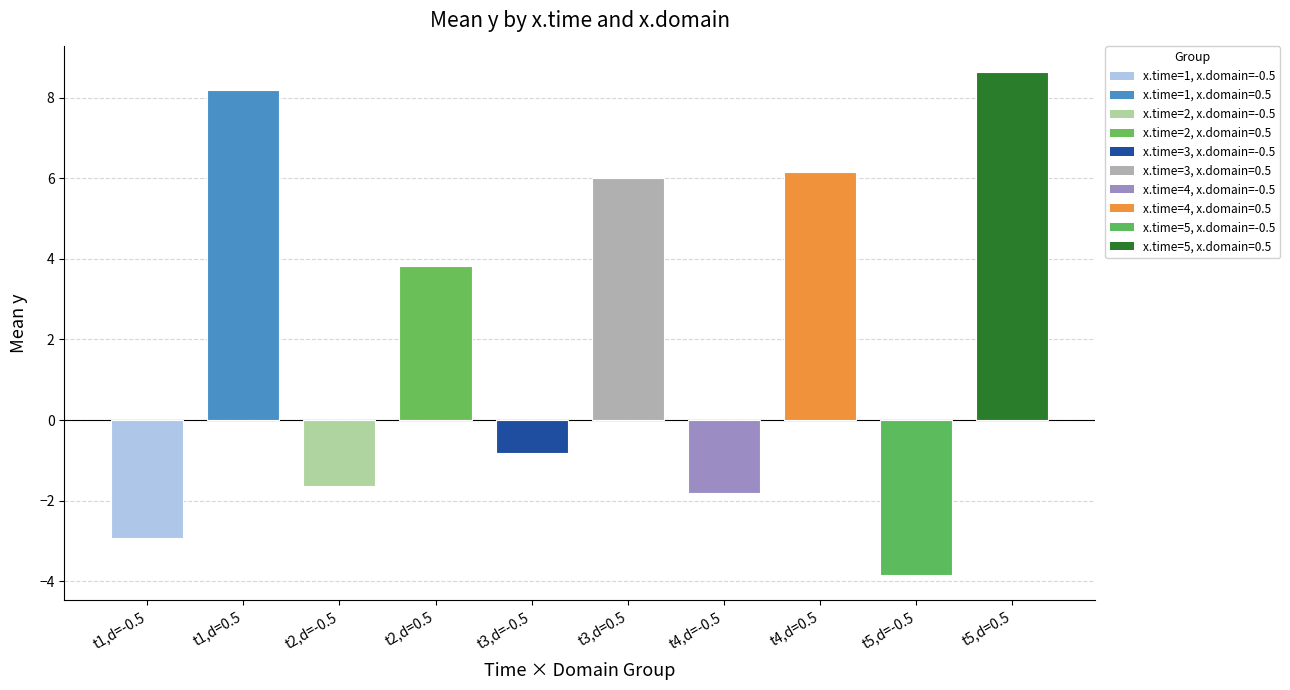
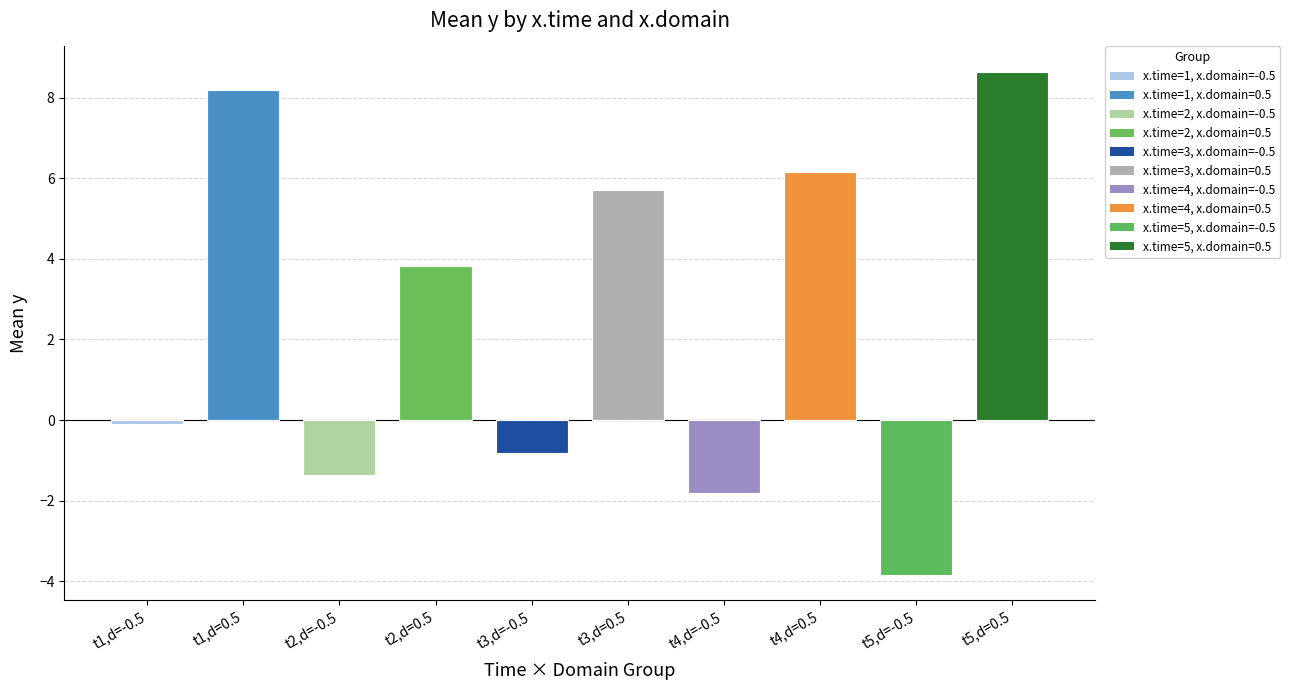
  {
-   "t1,d=-0.5": -2.9,
+   "t1,d=-0.5": -0.1,
    "t1,d=0.5": 8.2,
-   "t2,d=-0.5": -1.6,
+   "t2,d=-0.5": -1.4,
    "t2,d=0.5": 3.8,
    "t3,d=-0.5": -0.8,
-   "t3,d=0.5": 6.0,
+   "t3,d=0.5": 5.7,
    "t4,d=-0.5": -1.8,
    "t4,d=0.5": 6.2,
    "t5,d=-0.5": -3.8,
    "t5,d=0.5": 8.6
  }
